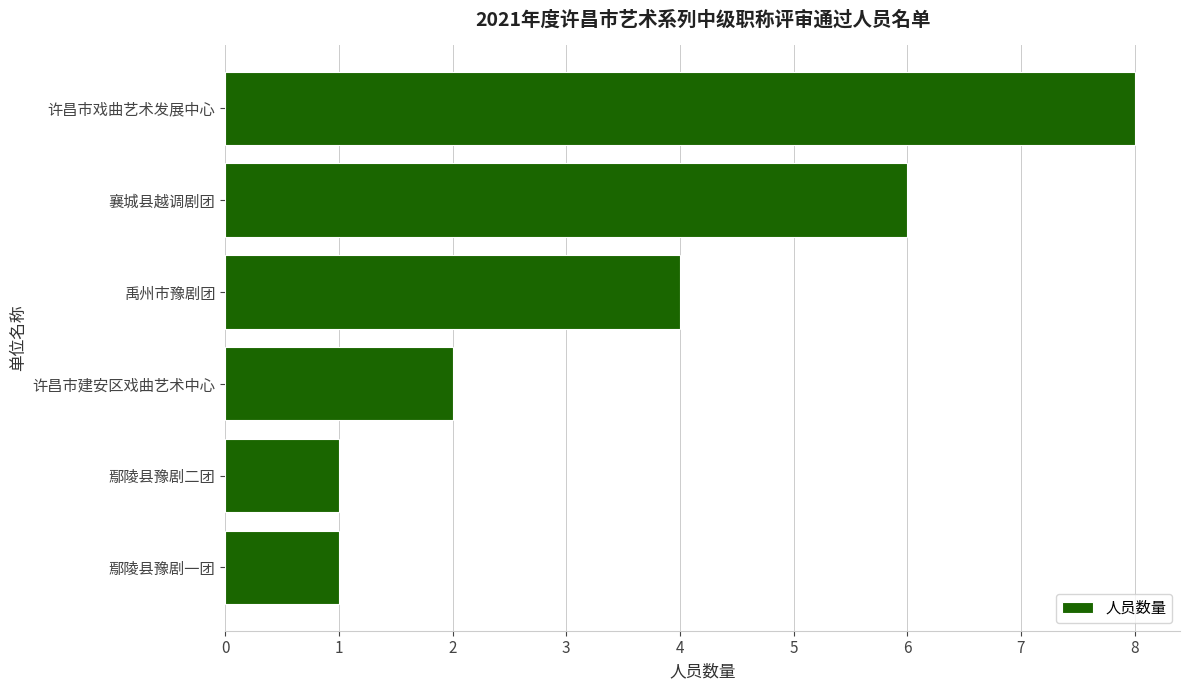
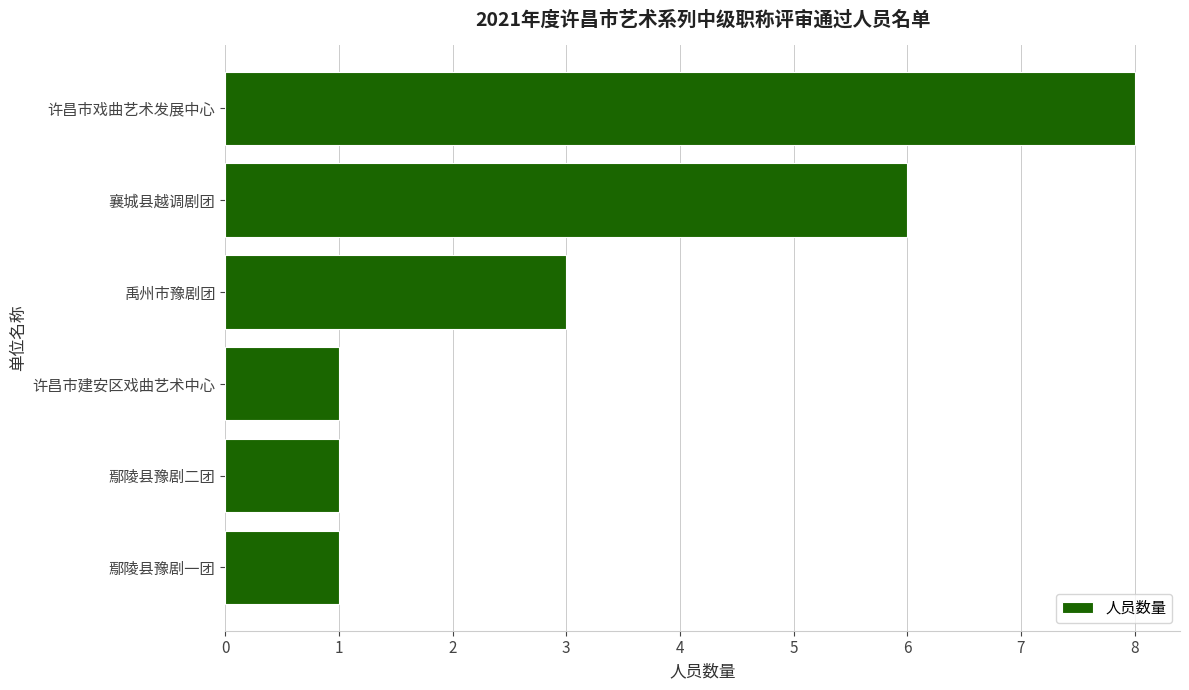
  {
    "许昌市戏曲艺术发展中心": 8,
    "襄城县越调剧团": 6,
-   "禹州市豫剧团": 4,
-   "许昌市建安区戏曲艺术中心": 2,
+   "禹州市豫剧团": 3,
+   "许昌市建安区戏曲艺术中心": 1,
    "鄢陵县豫剧二团": 1,
    "鄢陵县豫剧一团": 1
  }
